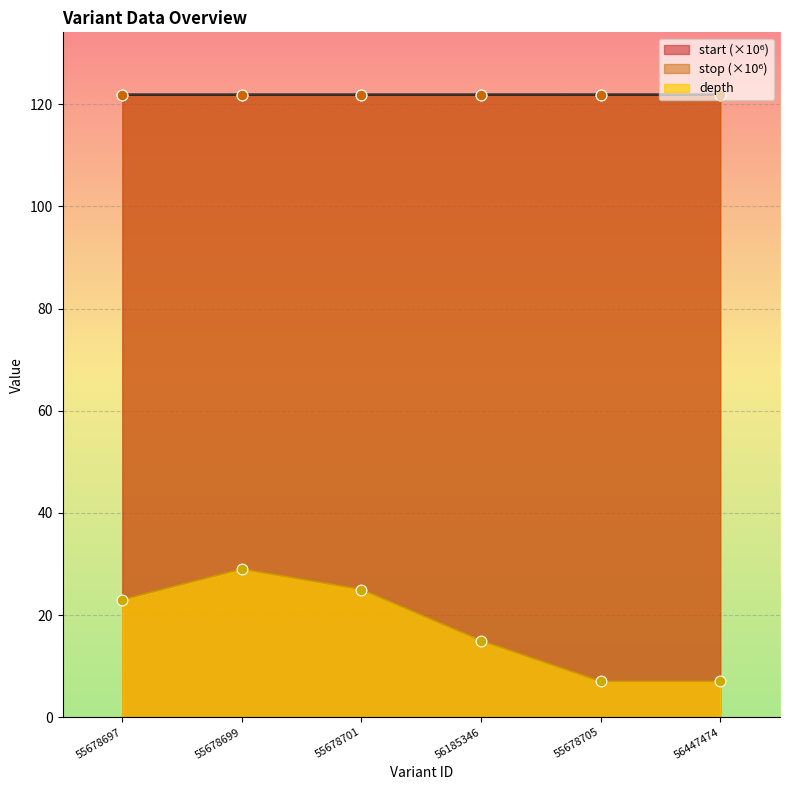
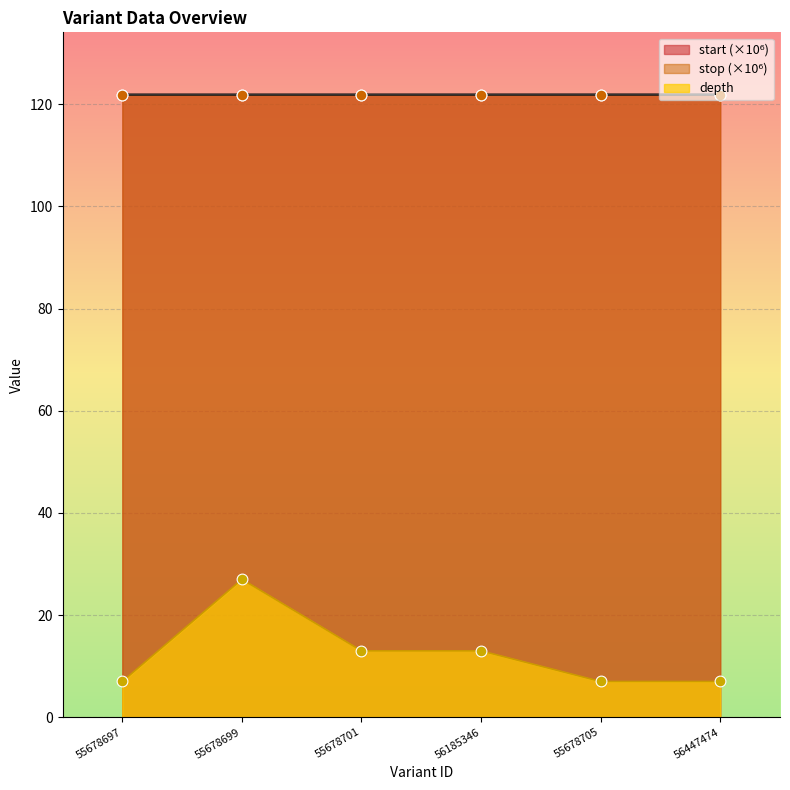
  {
    "stop (×10⁶)": {
      "55678697": 122,
      "55678699": 122,
      "55678701": 122,
      "56185346": 122,
      "55678705": 122
    },
    "depth": {
-     "55678697": 23,
-     "55678699": 29,
-     "55678701": 25,
-     "56185346": 15,
+     "55678697": 7,
+     "55678699": 27,
+     "55678701": 13,
+     "56185346": 13,
      "55678705": 7,
      "56447474": 7
    }
  }
